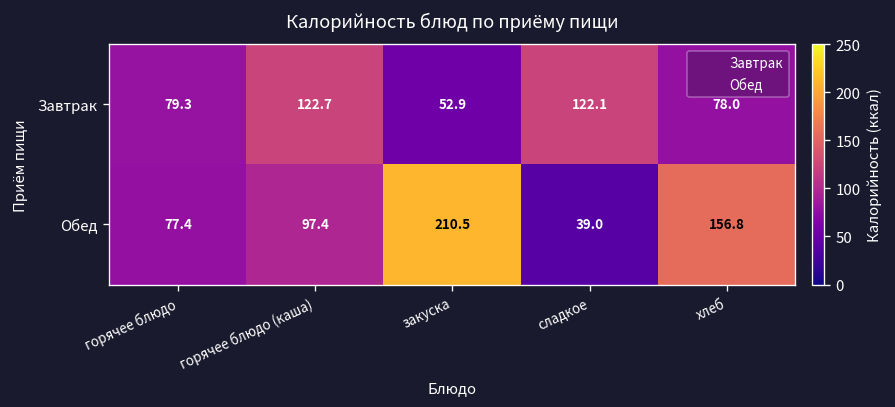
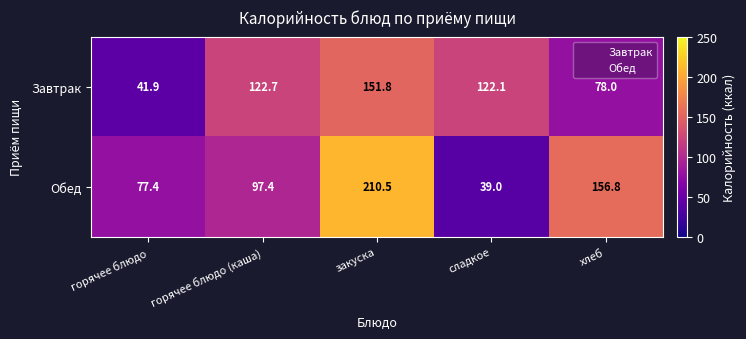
  {
    "Завтрак": {
-     "горячее блюдо": 79.3,
+     "горячее блюдо": 41.9,
      "горячее блюдо (каша)": 122.7,
-     "закуска": 52.9,
+     "закуска": 151.8,
      "сладкое": 122.1,
      "хлеб": 78.0
    },
    "Обед": {
      "горячее блюдо": 77.4,
      "горячее блюдо (каша)": 97.4,
      "закуска": 210.5,
      "сладкое": 39.0,
      "хлеб": 156.8
    }
  }
